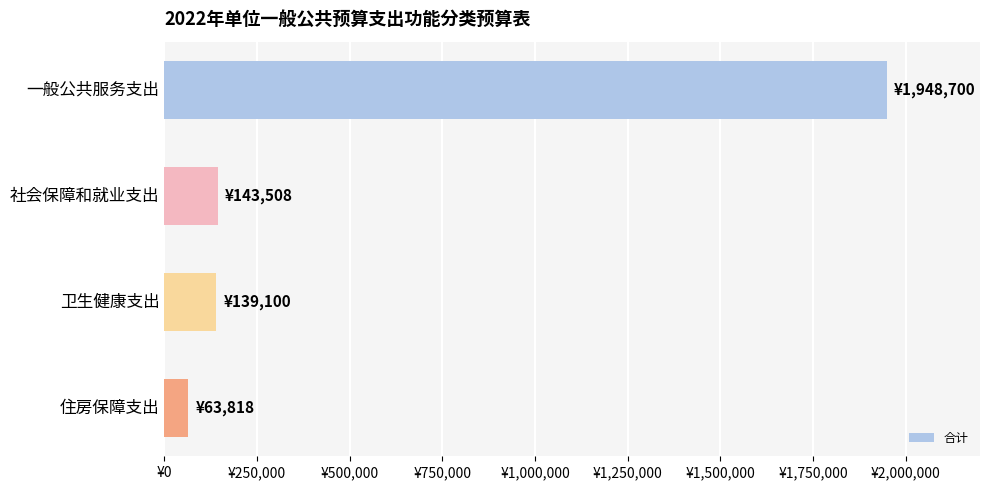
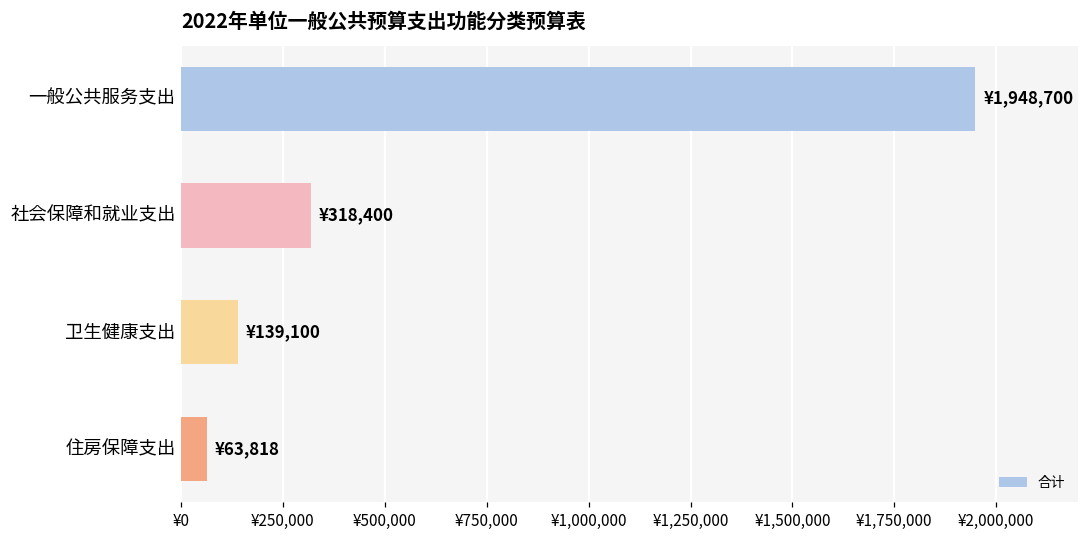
  {
    "一般公共服务支出": "¥1,948,700",
-   "社会保障和就业支出": "¥143,508",
+   "社会保障和就业支出": "¥318,400",
    "卫生健康支出": "¥139,100",
    "住房保障支出": "¥63,818"
  }
